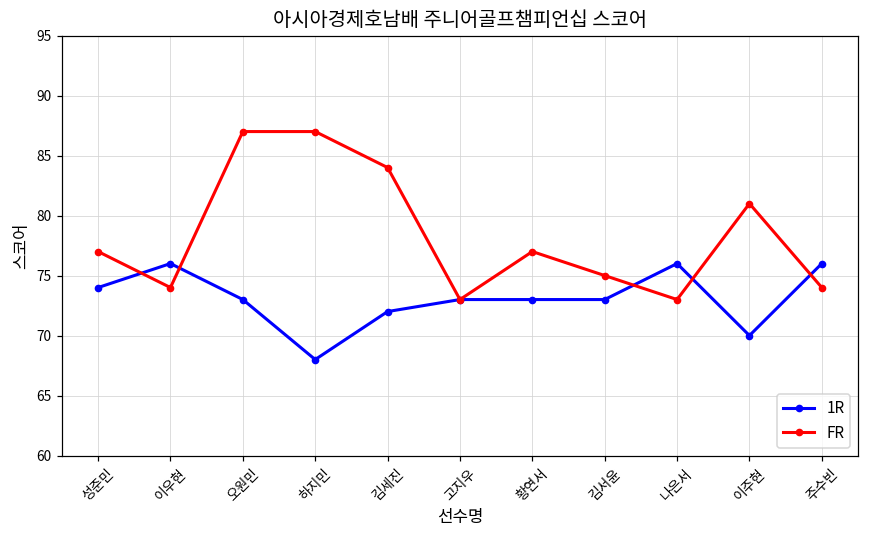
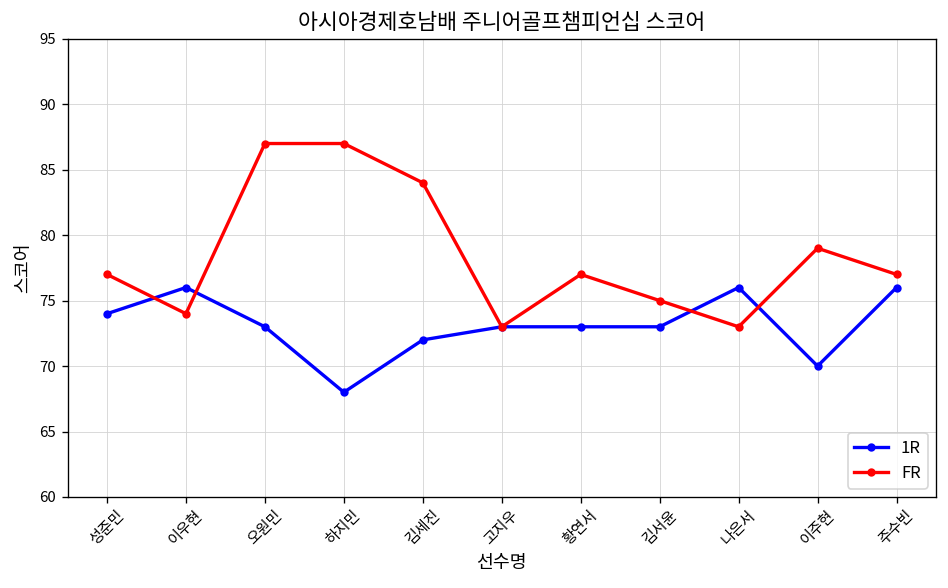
  {
    "1R": {
      "성준민": 74,
      "이우현": 76,
      "오원민": 73,
      "하지민": 68,
      "김세진": 72,
      "황연서": 73,
      "김서윤": 73,
      "나은서": 76,
      "이주현": 70,
      "주수빈": 76
    },
    "FR": {
      "성준민": 77,
      "이우현": 74,
      "오원민": 87,
      "하지민": 87,
      "김세진": 84,
      "황연서": 77,
      "김서윤": 75,
      "나은서": 73,
-     "이주현": 81,
-     "주수빈": 74
+     "이주현": 79,
+     "주수빈": 77
    }
  }
